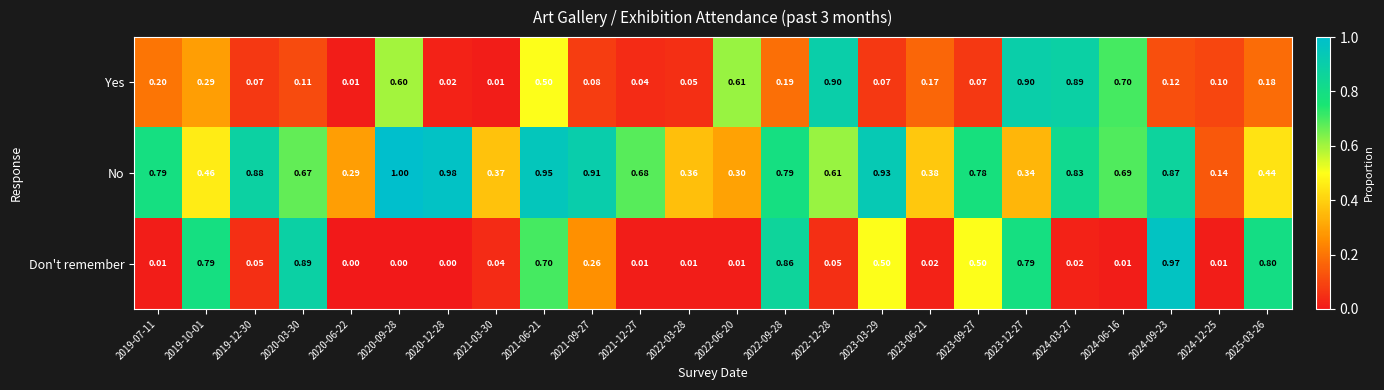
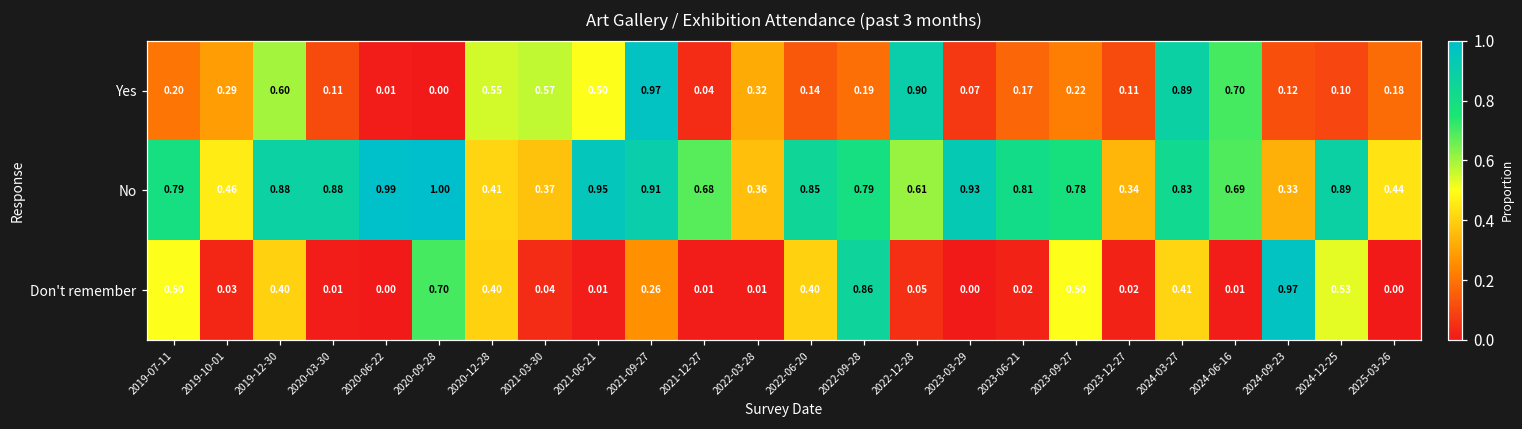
  {
    "Yes": {
      "2019-07-11": 0.20,
      "2019-10-01": 0.29,
-     "2019-12-30": 0.07,
+     "2019-12-30": 0.60,
      "2020-03-30": 0.11,
      "2020-06-22": 0.01,
-     "2020-09-28": 0.60,
-     "2020-12-28": 0.02,
-     "2021-03-30": 0.01,
+     "2020-09-28": 0.00,
+     "2020-12-28": 0.55,
+     "2021-03-30": 0.57,
      "2021-06-21": 0.50,
-     "2021-09-27": 0.08,
+     "2021-09-27": 0.97,
      "2021-12-27": 0.04,
-     "2022-03-28": 0.05,
-     "2022-06-20": 0.61,
+     "2022-03-28": 0.32,
+     "2022-06-20": 0.14,
      "2022-09-28": 0.19,
      "2022-12-28": 0.90,
      "2023-03-29": 0.07,
      "2023-06-21": 0.17,
-     "2023-09-27": 0.07,
-     "2023-12-27": 0.90,
+     "2023-09-27": 0.22,
+     "2023-12-27": 0.11,
      "2024-03-27": 0.89,
      "2024-06-16": 0.70,
      "2024-09-23": 0.12,
      "2024-12-25": 0.10,
      "2025-03-26": 0.18
    },
    "No": {
      "2019-07-11": 0.79,
      "2019-10-01": 0.46,
      "2019-12-30": 0.88,
-     "2020-03-30": 0.67,
-     "2020-06-22": 0.29,
+     "2020-03-30": 0.88,
+     "2020-06-22": 0.99,
      "2020-09-28": 1.00,
-     "2020-12-28": 0.98,
+     "2020-12-28": 0.41,
      "2021-03-30": 0.37,
      "2021-06-21": 0.95,
      "2021-09-27": 0.91,
      "2021-12-27": 0.68,
      "2022-03-28": 0.36,
-     "2022-06-20": 0.30,
+     "2022-06-20": 0.85,
      "2022-09-28": 0.79,
      "2022-12-28": 0.61,
      "2023-03-29": 0.93,
-     "2023-06-21": 0.38,
+     "2023-06-21": 0.81,
      "2023-09-27": 0.78,
      "2023-12-27": 0.34,
      "2024-03-27": 0.83,
      "2024-06-16": 0.69,
-     "2024-09-23": 0.87,
-     "2024-12-25": 0.14,
+     "2024-09-23": 0.33,
+     "2024-12-25": 0.89,
      "2025-03-26": 0.44
    },
    "Don't remember": {
-     "2019-07-11": 0.01,
-     "2019-10-01": 0.79,
-     "2019-12-30": 0.05,
-     "2020-03-30": 0.89,
+     "2019-07-11": 0.50,
+     "2019-10-01": 0.03,
+     "2019-12-30": 0.40,
+     "2020-03-30": 0.01,
      "2020-06-22": 0.00,
-     "2020-09-28": 0.00,
-     "2020-12-28": 0.00,
+     "2020-09-28": 0.70,
+     "2020-12-28": 0.40,
      "2021-03-30": 0.04,
-     "2021-06-21": 0.70,
+     "2021-06-21": 0.01,
      "2021-09-27": 0.26,
      "2021-12-27": 0.01,
      "2022-03-28": 0.01,
-     "2022-06-20": 0.01,
+     "2022-06-20": 0.40,
      "2022-09-28": 0.86,
      "2022-12-28": 0.05,
-     "2023-03-29": 0.50,
+     "2023-03-29": 0.00,
      "2023-06-21": 0.02,
      "2023-09-27": 0.50,
-     "2023-12-27": 0.79,
-     "2024-03-27": 0.02,
+     "2023-12-27": 0.02,
+     "2024-03-27": 0.41,
      "2024-06-16": 0.01,
      "2024-09-23": 0.97,
-     "2024-12-25": 0.01,
-     "2025-03-26": 0.80
+     "2024-12-25": 0.53,
+     "2025-03-26": 0.00
    }
  }
